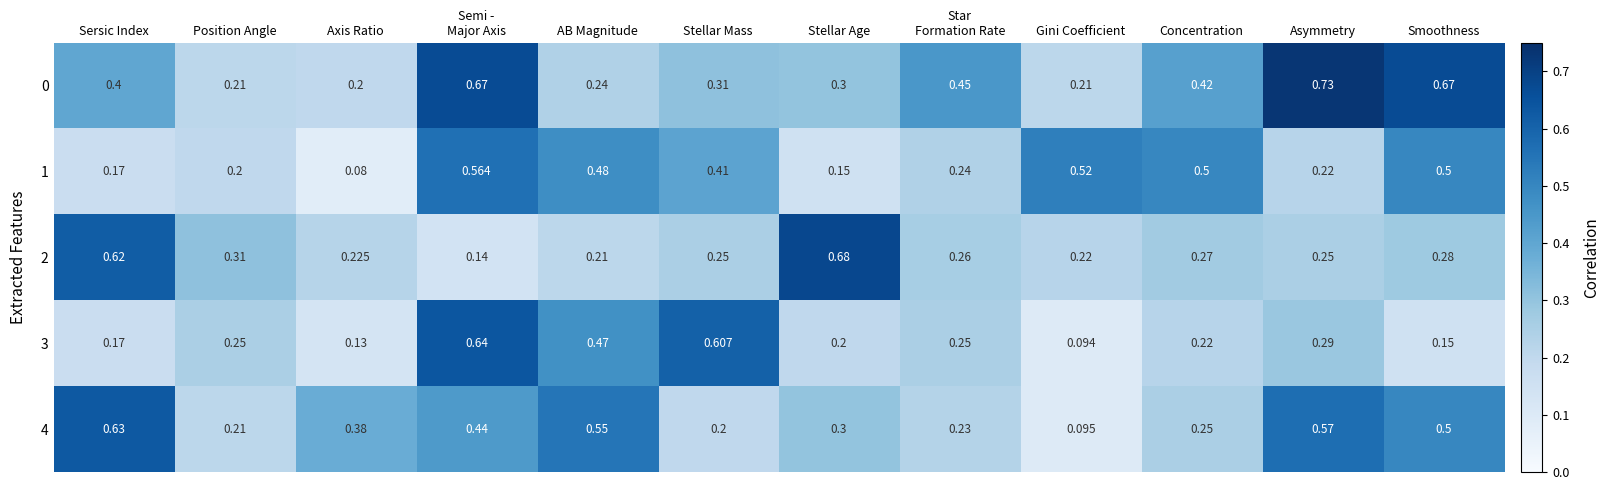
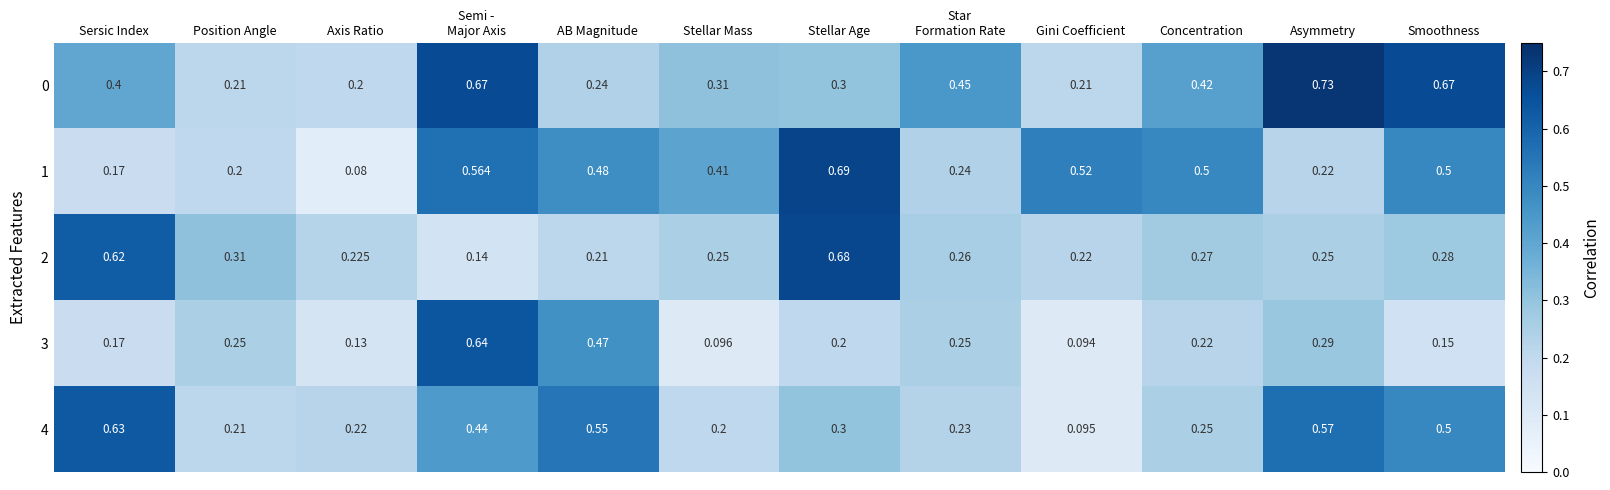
  {
    "0": {
      "Sersic Index": 0.4,
      "Position Angle": 0.21,
      "Axis Ratio": 0.2,
      "Semi - Major Axis": 0.67,
      "AB Magnitude": 0.24,
      "Stellar Mass": 0.31,
      "Stellar Age": 0.3,
      "Star Formation Rate": 0.45,
      "Gini Coefficient": 0.21,
      "Concentration": 0.42,
      "Asymmetry": 0.73,
      "Smoothness": 0.67
    },
    "1": {
      "Sersic Index": 0.17,
      "Position Angle": 0.2,
      "Axis Ratio": 0.08,
      "Semi - Major Axis": 0.564,
      "AB Magnitude": 0.48,
      "Stellar Mass": 0.41,
-     "Stellar Age": 0.15,
+     "Stellar Age": 0.69,
      "Star Formation Rate": 0.24,
      "Gini Coefficient": 0.52,
      "Concentration": 0.5,
      "Asymmetry": 0.22,
      "Smoothness": 0.5
    },
    "2": {
      "Sersic Index": 0.62,
      "Position Angle": 0.31,
      "Axis Ratio": 0.225,
      "Semi - Major Axis": 0.14,
      "AB Magnitude": 0.21,
      "Stellar Mass": 0.25,
      "Stellar Age": 0.68,
      "Star Formation Rate": 0.26,
      "Gini Coefficient": 0.22,
      "Concentration": 0.27,
      "Asymmetry": 0.25,
      "Smoothness": 0.28
    },
    "3": {
      "Sersic Index": 0.17,
      "Position Angle": 0.25,
      "Axis Ratio": 0.13,
      "Semi - Major Axis": 0.64,
      "AB Magnitude": 0.47,
-     "Stellar Mass": 0.607,
+     "Stellar Mass": 0.096,
      "Stellar Age": 0.2,
      "Star Formation Rate": 0.25,
      "Gini Coefficient": 0.094,
      "Concentration": 0.22,
      "Asymmetry": 0.29,
      "Smoothness": 0.15
    },
    "4": {
      "Sersic Index": 0.63,
      "Position Angle": 0.21,
-     "Axis Ratio": 0.38,
+     "Axis Ratio": 0.22,
      "Semi - Major Axis": 0.44,
      "AB Magnitude": 0.55,
      "Stellar Mass": 0.2,
      "Stellar Age": 0.3,
      "Star Formation Rate": 0.23,
      "Gini Coefficient": 0.095,
      "Concentration": 0.25,
      "Asymmetry": 0.57,
      "Smoothness": 0.5
    }
  }
